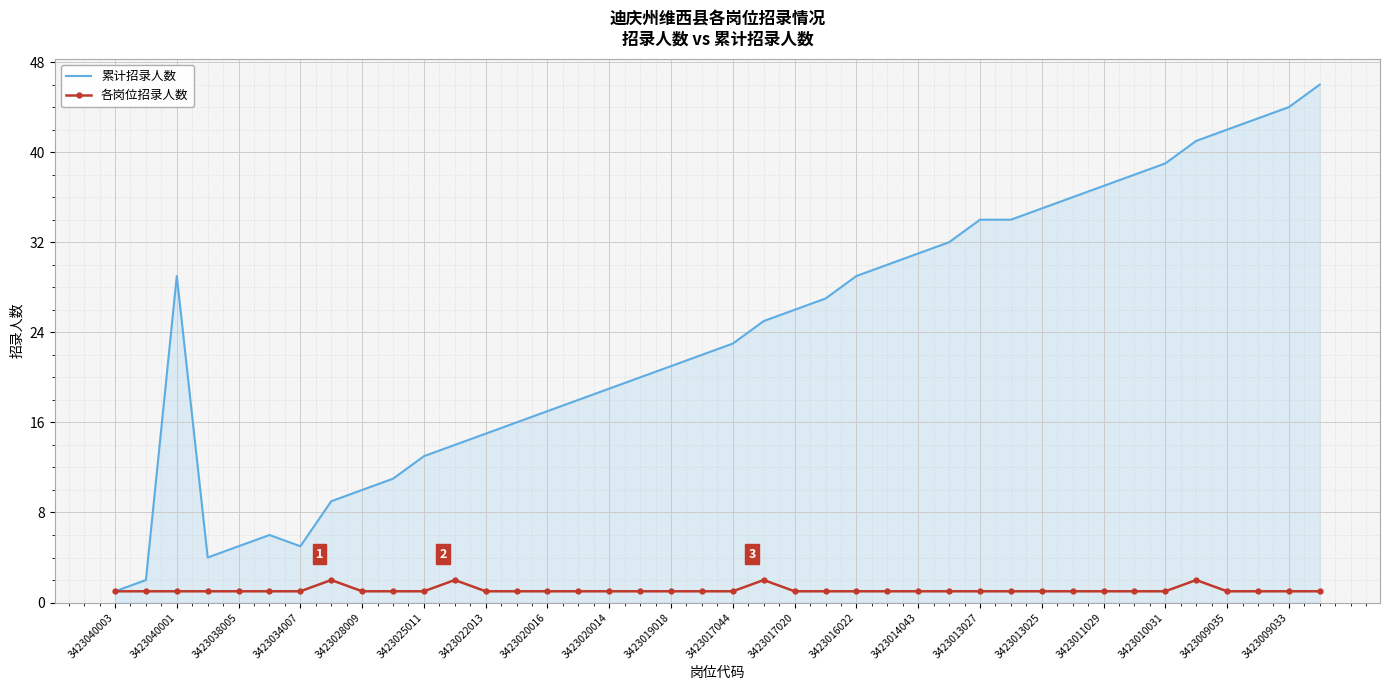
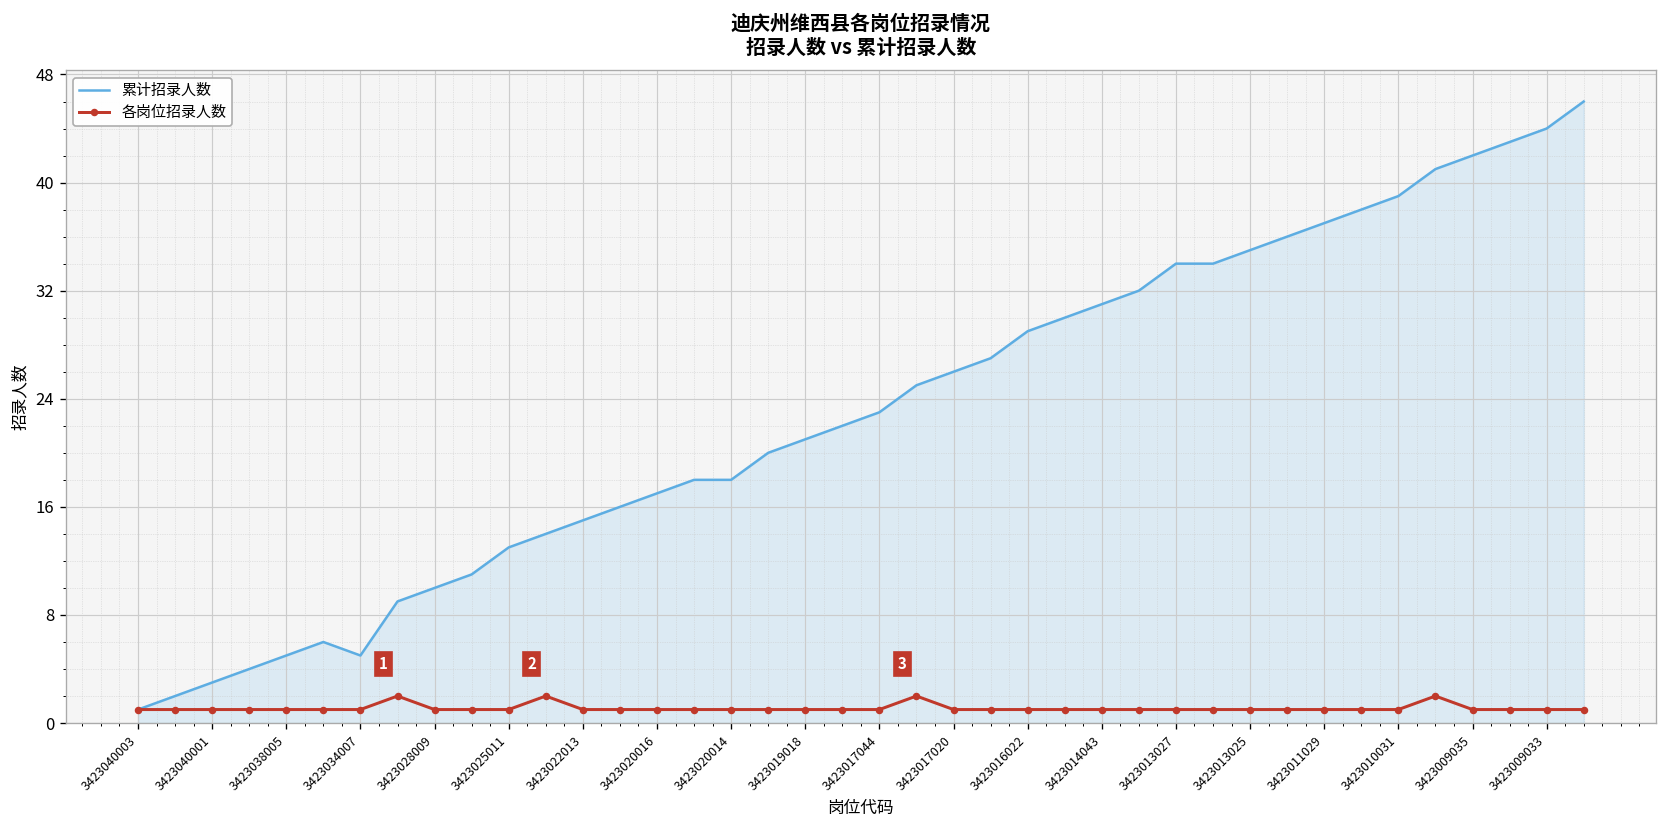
  {
    "累计招录人数": {
-     "3423040001": 29,
+     "3423040001": 3,
      "3423038005": 5,
      "3423028009": 10,
      "3423025011": 13,
      "3423022013": 15,
      "3423020016": 17,
-     "3423020014": 19,
+     "3423020014": 18,
      "3423019018": 21,
      "3423017044": 23,
      "3423017020": 26,
      "3423016022": 29,
      "3423014043": 31,
      "3423013027": 34,
      "3423013025": 35,
      "3423011029": 37,
      "3423010031": 39,
      "3423009035": 42,
      "3423009033": 44
    },
    "各岗位招录人数": {
      "3423040001": 1,
      "3423038005": 1,
      "3423034007": 1,
      "3423028009": 1,
      "3423025011": 1,
      "3423022013": 1,
      "3423020016": 1,
      "3423020014": 1,
      "3423019018": 1,
      "3423017044": 1,
      "3423017020": 1,
      "3423016022": 1,
      "3423014043": 1,
      "3423013027": 1,
      "3423013025": 1,
      "3423011029": 1,
      "3423010031": 1,
      "3423009035": 1,
      "3423009033": 1
    }
  }
